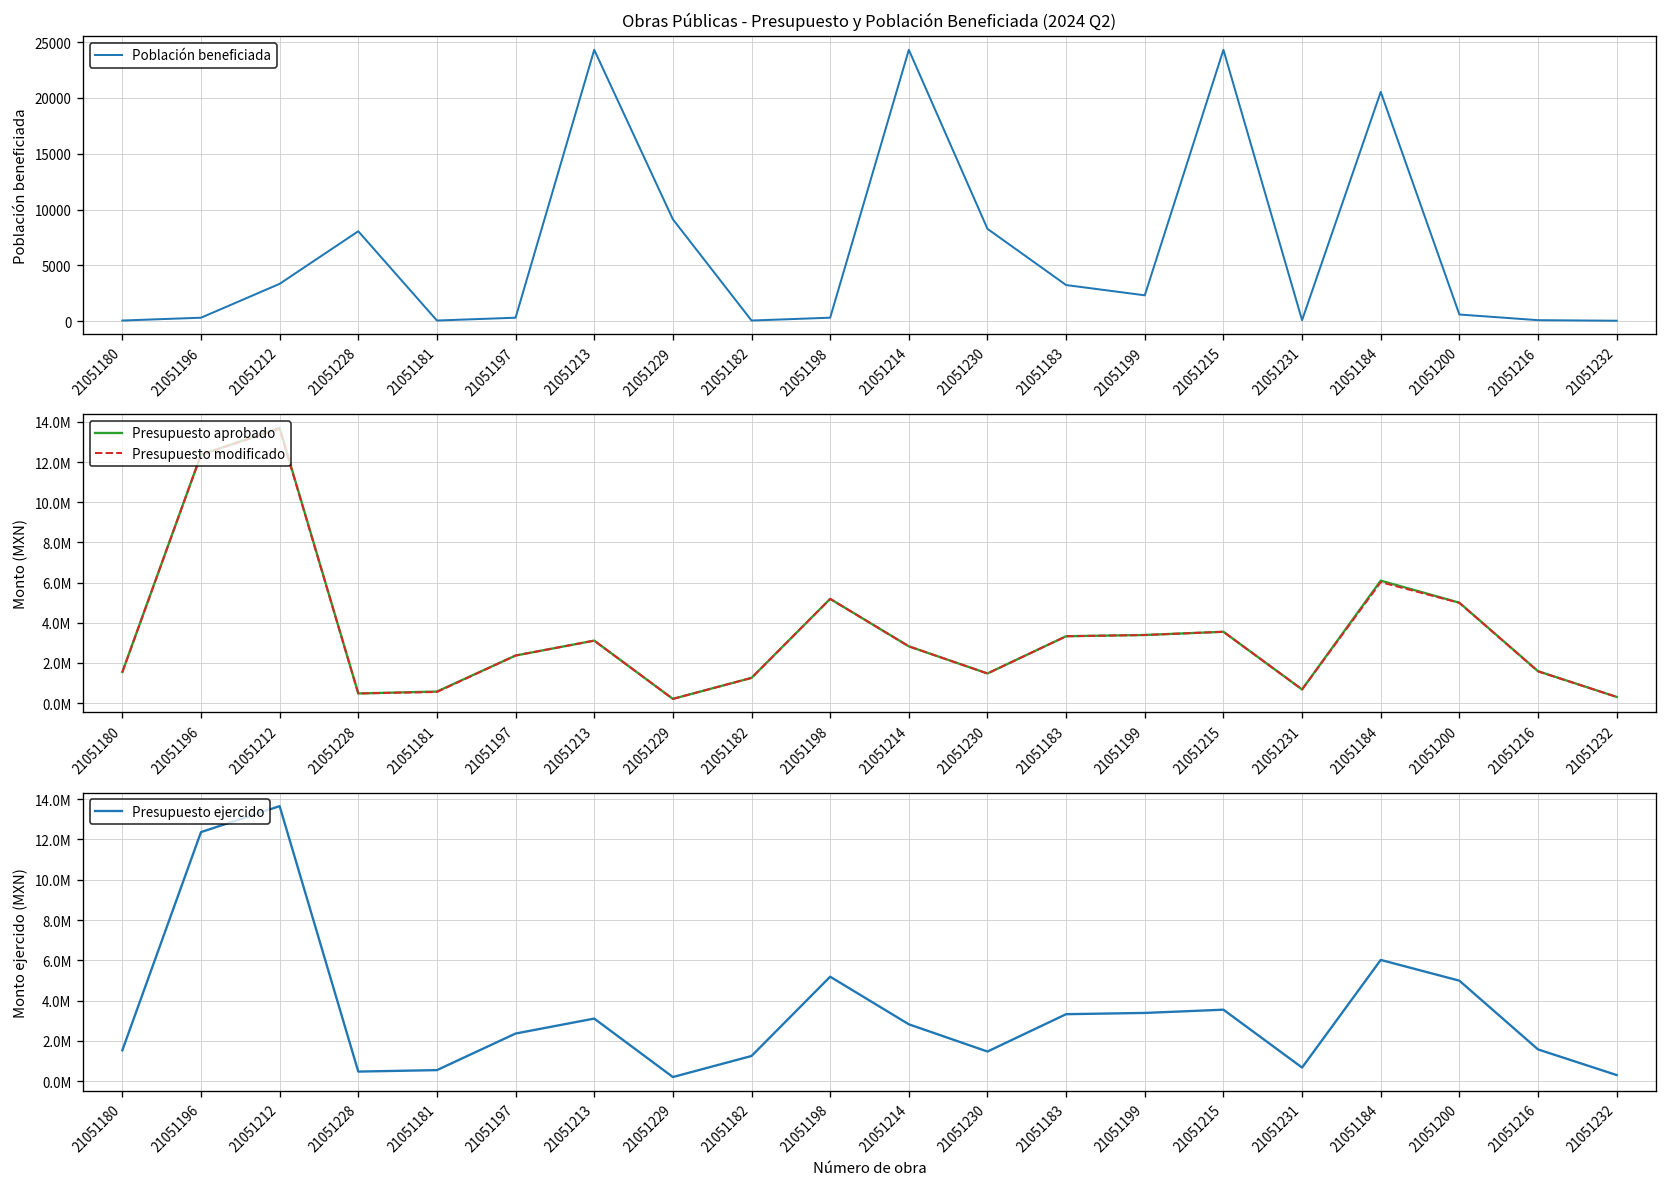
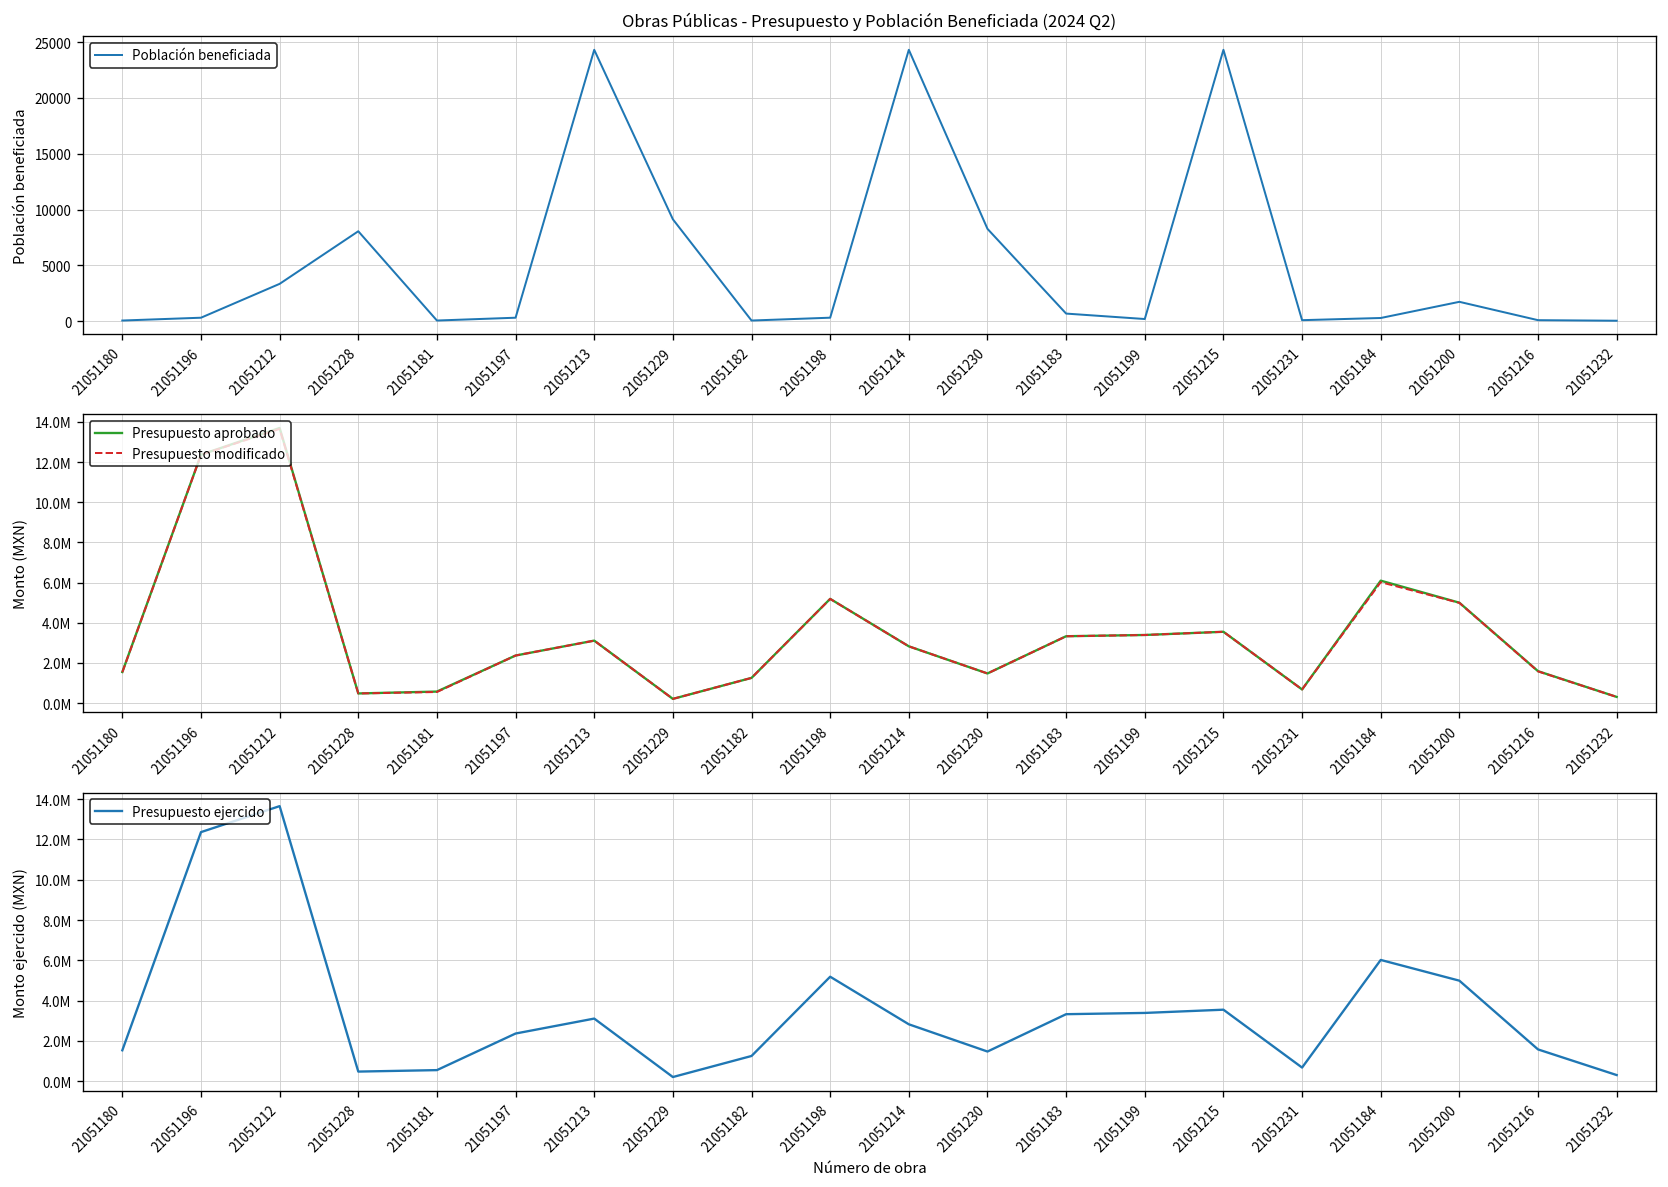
  {
    "Obras Públicas - Presupuesto y Población Beneficiada (2024 Q2)": {
      "21051180": 0,
      "21051196": 0,
      "21051212": 3000,
      "21051228": 8000,
      "21051181": 0,
      "21051197": 0,
      "21051213": 24000,
      "21051229": 9000,
      "21051182": 0,
      "21051198": 0,
      "21051214": 24000,
      "21051230": 8000,
-     "21051183": 3000,
-     "21051199": 2000,
+     "21051183": 1000,
+     "21051199": 0,
      "21051215": 24000,
      "21051231": 0,
-     "21051184": 21000,
-     "21051200": 1000,
+     "21051184": 0,
+     "21051200": 2000,
      "21051216": 0,
      "21051232": 0
    }
  }
